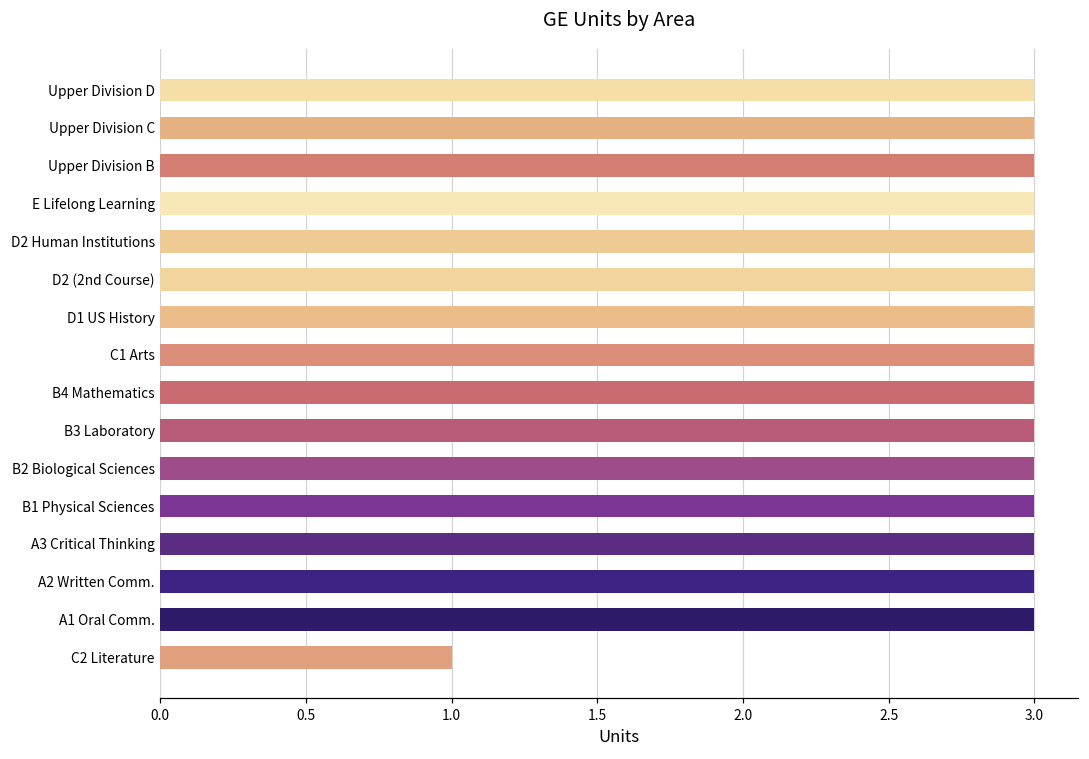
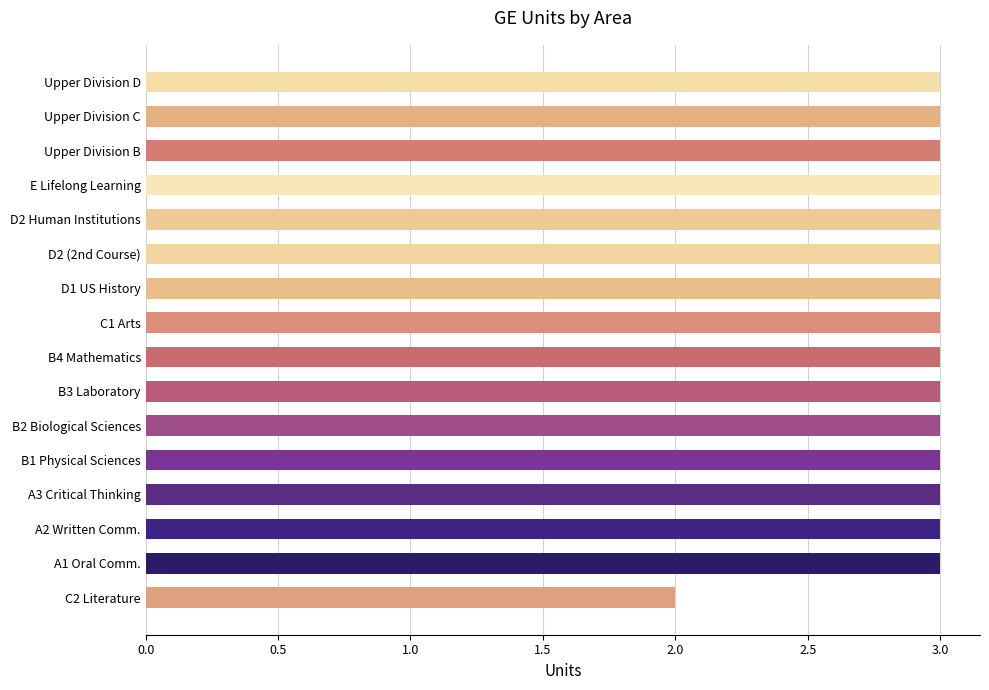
  {
    "Upper Division D": 3,
    "Upper Division C": 3,
    "Upper Division B": 3,
    "E Lifelong Learning": 3,
    "D2 Human Institutions": 3,
    "D2 (2nd Course)": 3,
    "D1 US History": 3,
    "C1 Arts": 3,
    "B4 Mathematics": 3,
    "B3 Laboratory": 3,
    "B2 Biological Sciences": 3,
    "B1 Physical Sciences": 3,
    "A3 Critical Thinking": 3,
    "A2 Written Comm.": 3,
    "A1 Oral Comm.": 3,
-   "C2 Literature": 1
+   "C2 Literature": 2
  }
